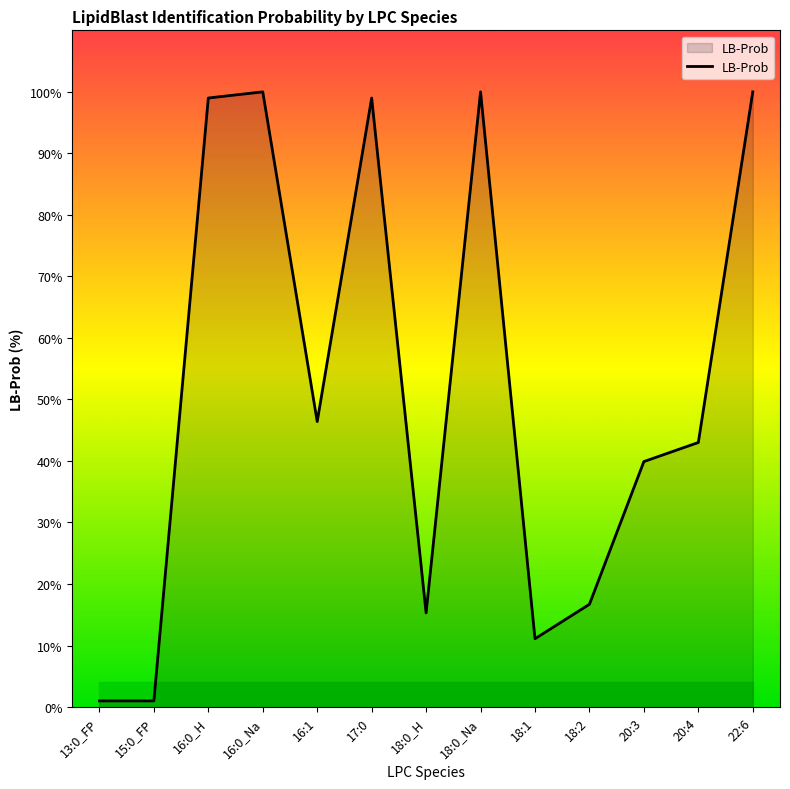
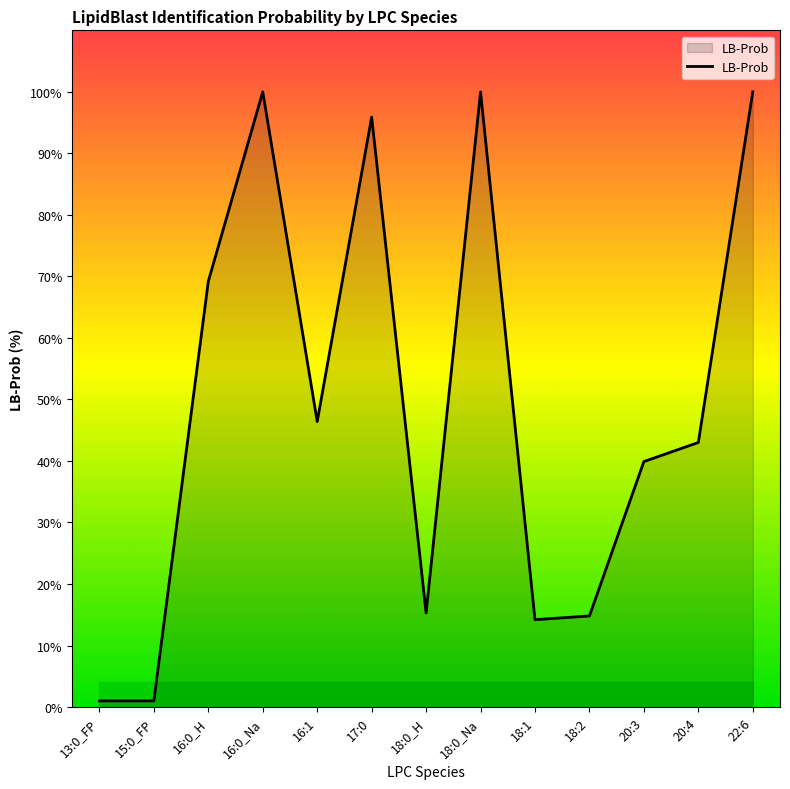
  {
    "LB-Prob": {
      "13:0_FP": "1%",
      "15:0_FP": "1%",
-     "16:0_H": "99%",
+     "16:0_H": "69%",
      "16:0_Na": "100%",
      "16:1": "46%",
-     "17:0": "99%",
+     "17:0": "96%",
      "18:0_H": "15%",
      "18:0_Na": "100%",
-     "18:1": "11%",
-     "18:2": "17%",
+     "18:1": "14%",
+     "18:2": "15%",
      "20:3": "40%",
      "20:4": "43%",
      "22:6": "100%"
    }
  }
